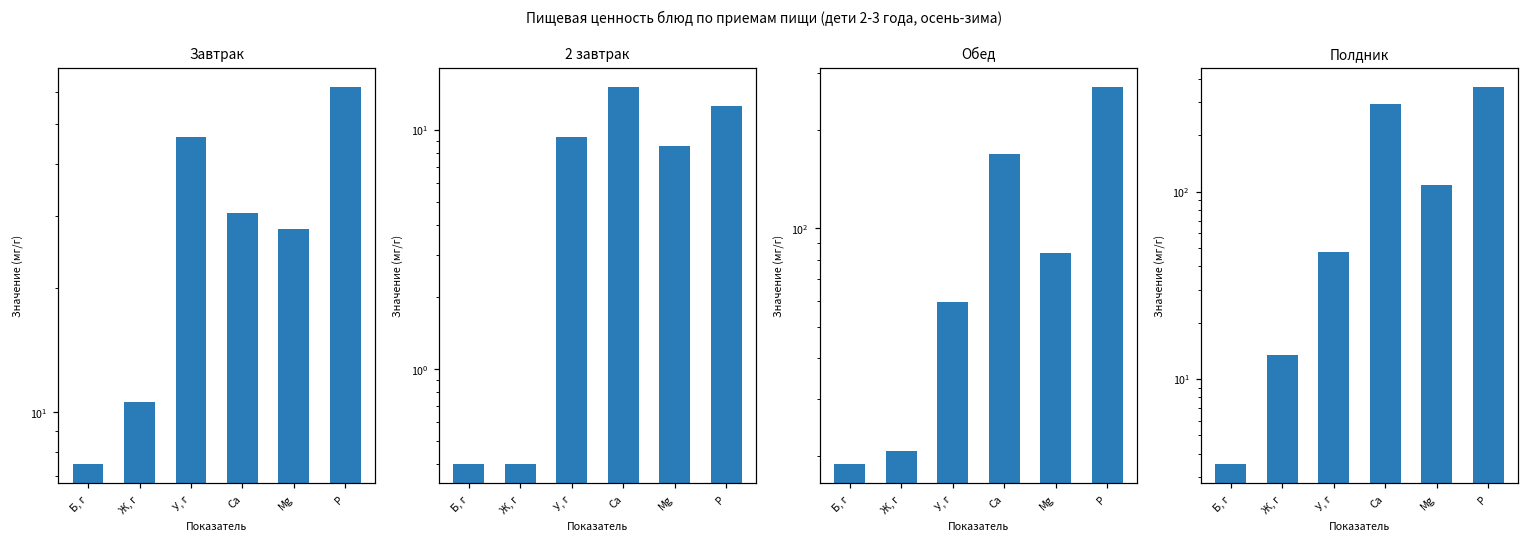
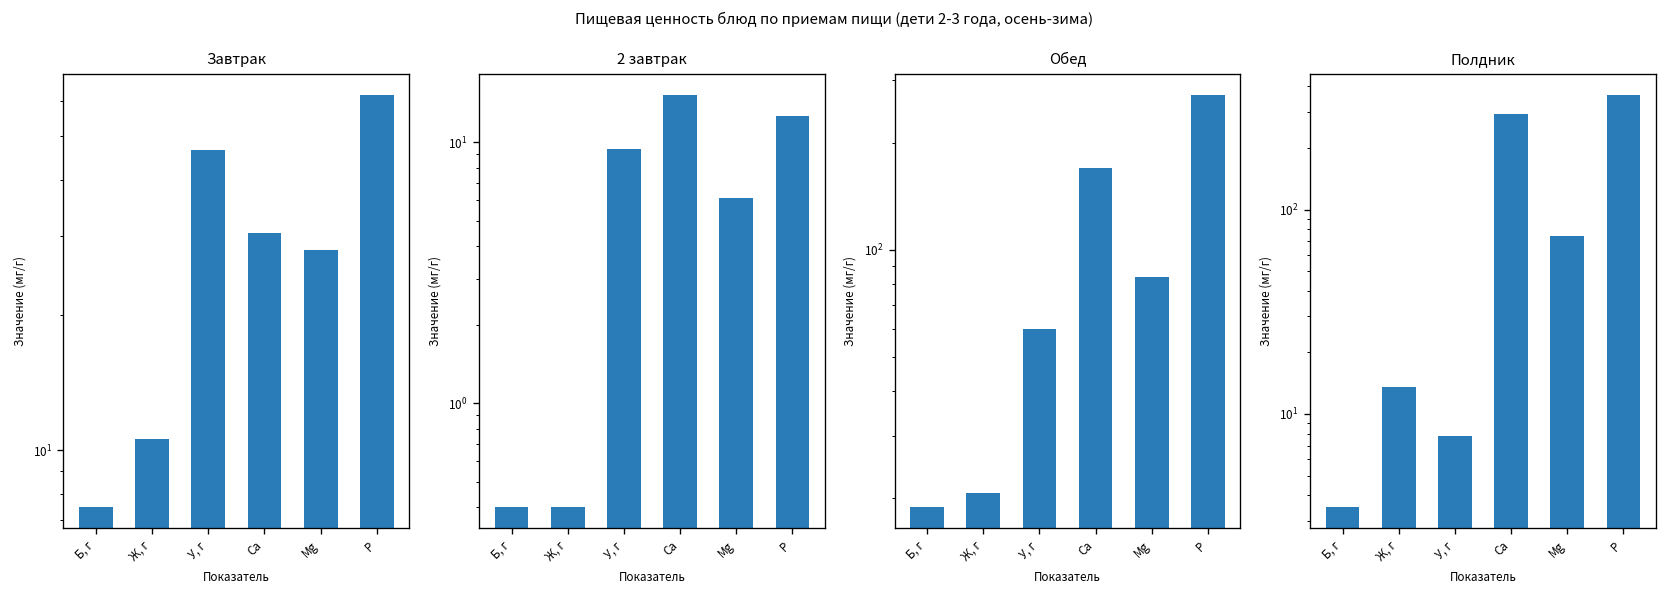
  {
    "2 завтрак": {
      "Б, г": 0.4,
      "Ж, г": 0.4,
      "У, г": 9.4,
      "Ca": 15,
-     "Mg": 8.6,
+     "Mg": 6.1,
      "Р": 13
    },
    "Полдник": {
      "Б, г": 3.5,
      "Ж, г": 14,
-     "У, г": 48,
+     "У, г": 8,
      "Ca": 290,
-     "Mg": 110,
+     "Mg": 74,
      "Р": 360
    }
  }
